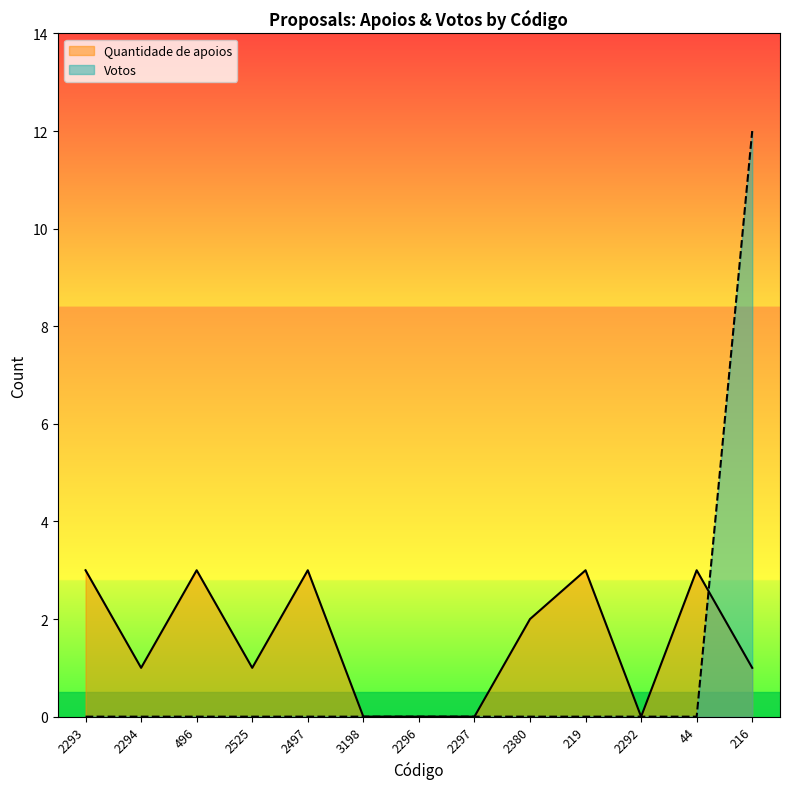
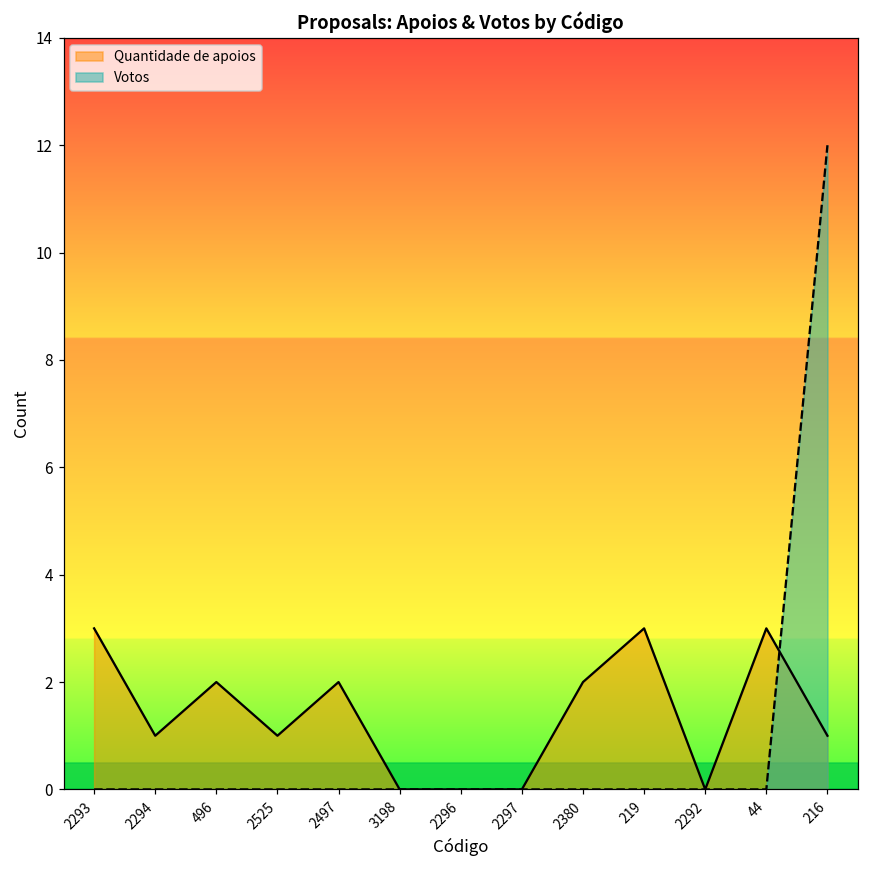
  {
    "Quantidade de apoios": {
      "2293": 3,
      "2294": 1,
-     "496": 3,
+     "496": 2,
      "2525": 1,
-     "2497": 3,
+     "2497": 2,
      "2380": 2,
      "219": 3,
      "44": 3,
      "216": 1
    },
    "Votos": {
      "216": 12
    }
  }
